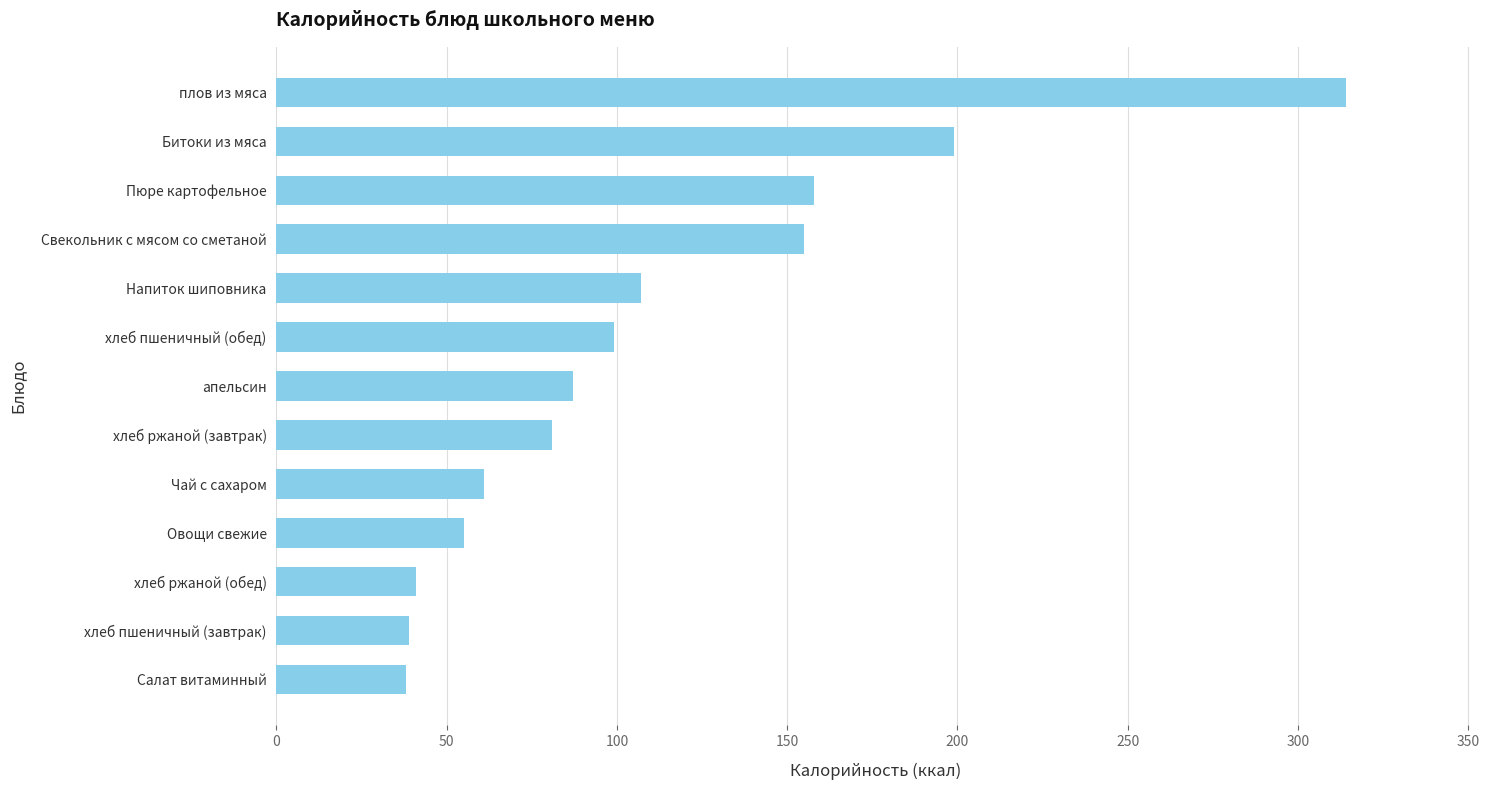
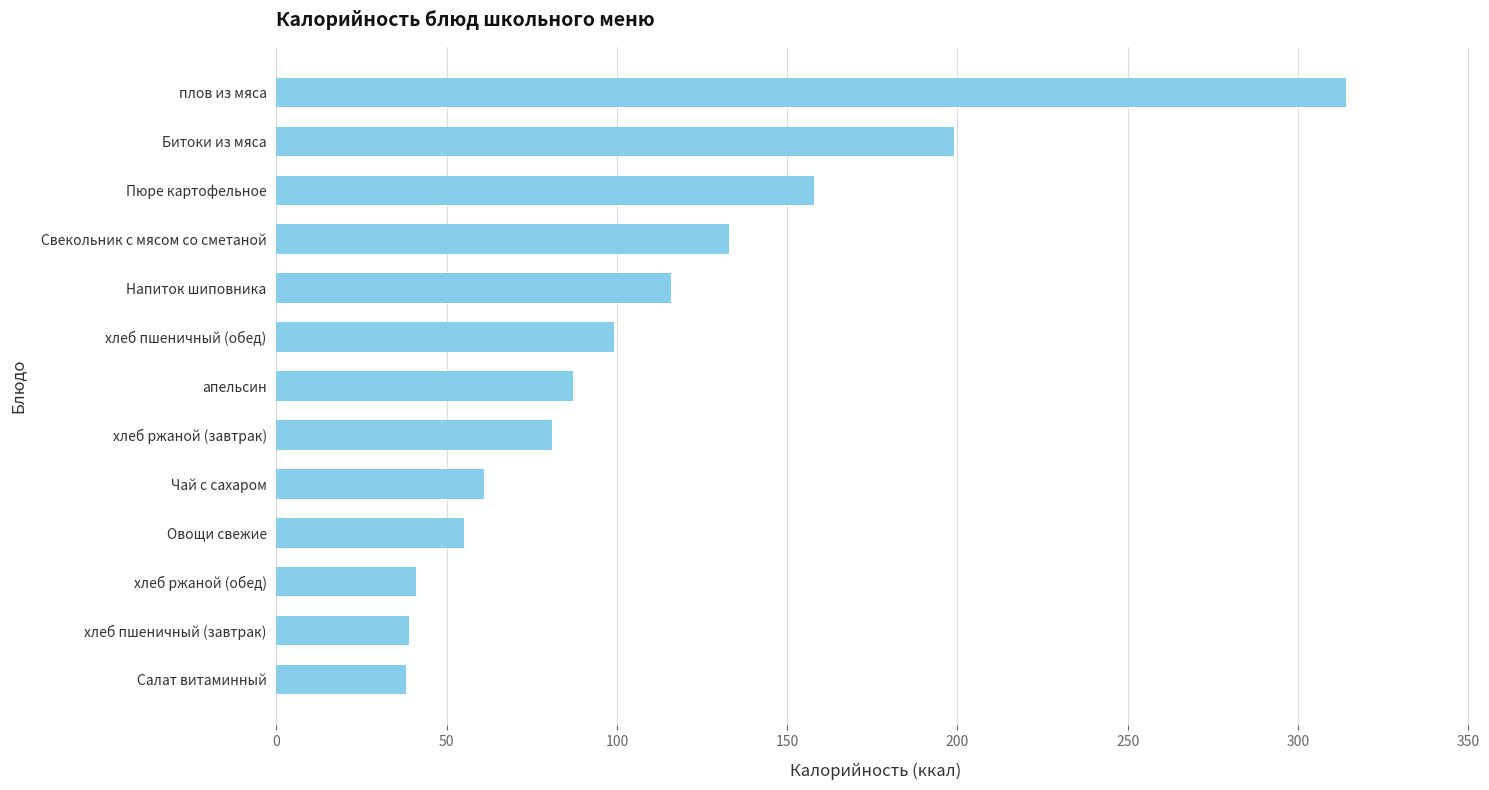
  {
    "плов из мяса": 314,
    "Битоки из мяса": 199,
    "Пюре картофельное": 158,
-   "Свекольник с мясом со сметаной": 155,
-   "Напиток шиповника": 107,
+   "Свекольник с мясом со сметаной": 133,
+   "Напиток шиповника": 116,
    "хлеб пшеничный (обед)": 99,
    "апельсин": 87,
    "хлеб ржаной (завтрак)": 81,
    "Чай с сахаром": 61,
    "Овощи свежие": 55,
    "хлеб ржаной (обед)": 41,
    "хлеб пшеничный (завтрак)": 39,
    "Салат витаминный": 38
  }
